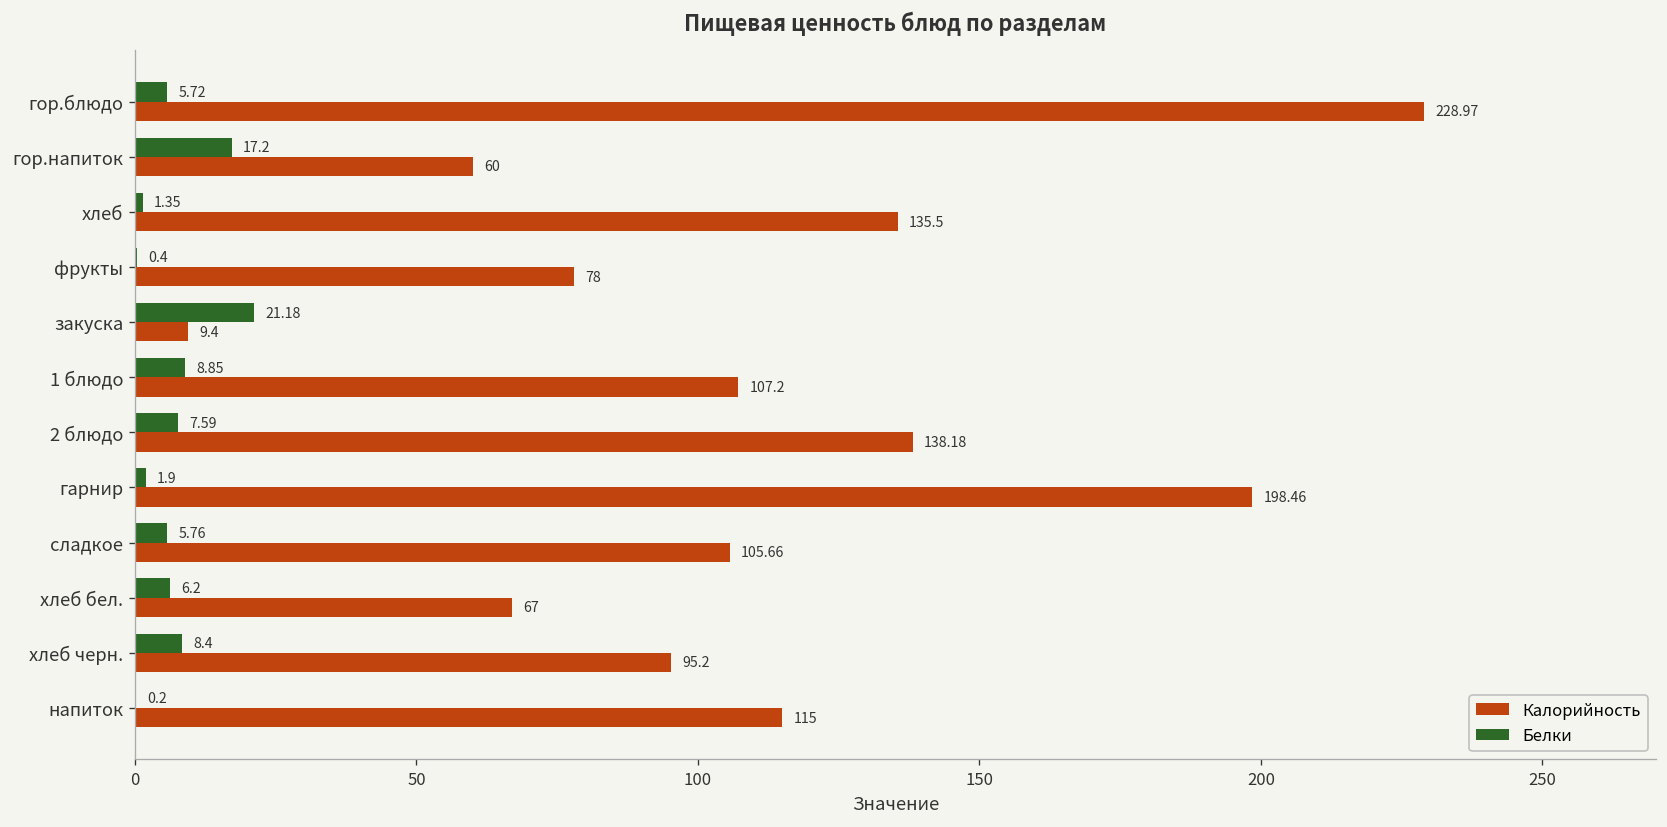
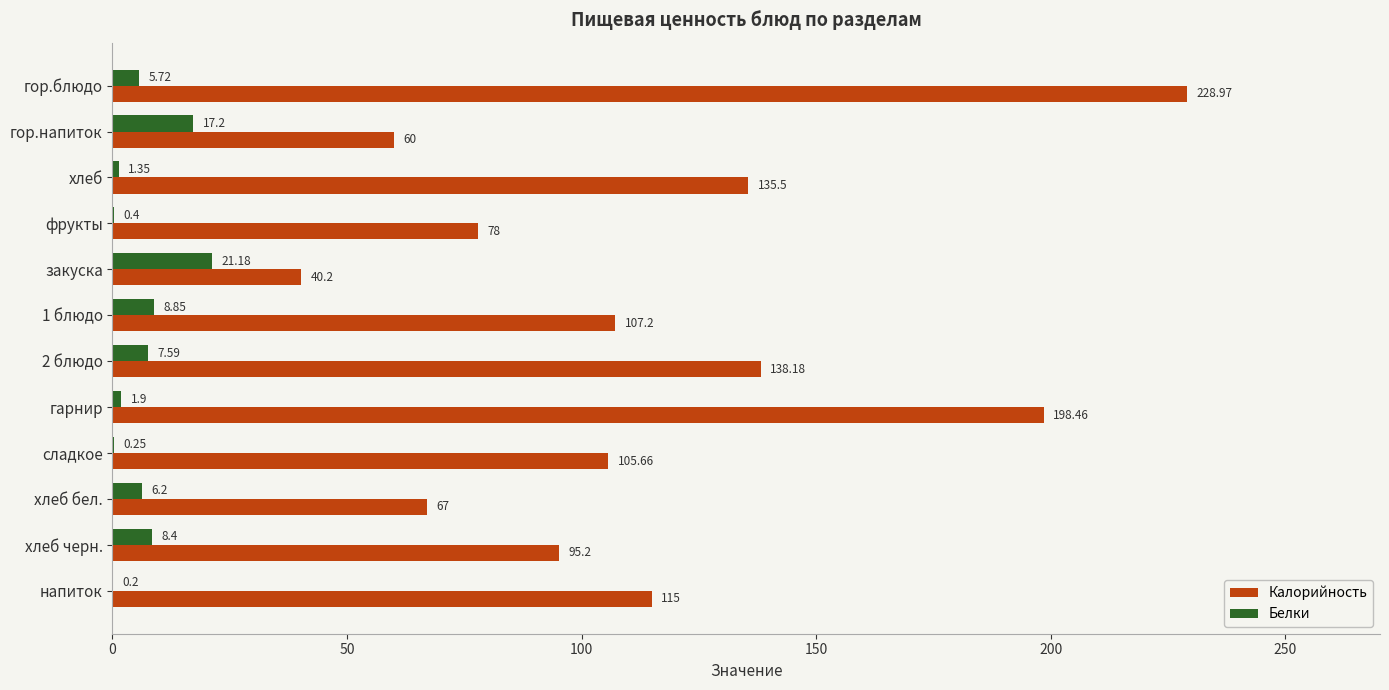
  {
    "Калорийность": {
      "гор.блюдо": 228.97,
      "гор.напиток": 60,
      "хлеб": 135.5,
      "фрукты": 78,
-     "закуска": 9.4,
+     "закуска": 40.2,
      "1 блюдо": 107.2,
      "2 блюдо": 138.18,
      "гарнир": 198.46,
      "сладкое": 105.66,
      "хлеб бел.": 67,
      "хлеб черн.": 95.2,
      "напиток": 115
    },
    "Белки": {
      "гор.блюдо": 5.72,
      "гор.напиток": 17.2,
      "хлеб": 1.35,
      "фрукты": 0.4,
      "закуска": 21.18,
      "1 блюдо": 8.85,
      "2 блюдо": 7.59,
      "гарнир": 1.9,
-     "сладкое": 5.76,
+     "сладкое": 0.25,
      "хлеб бел.": 6.2,
      "хлеб черн.": 8.4,
      "напиток": 0.2
    }
  }
